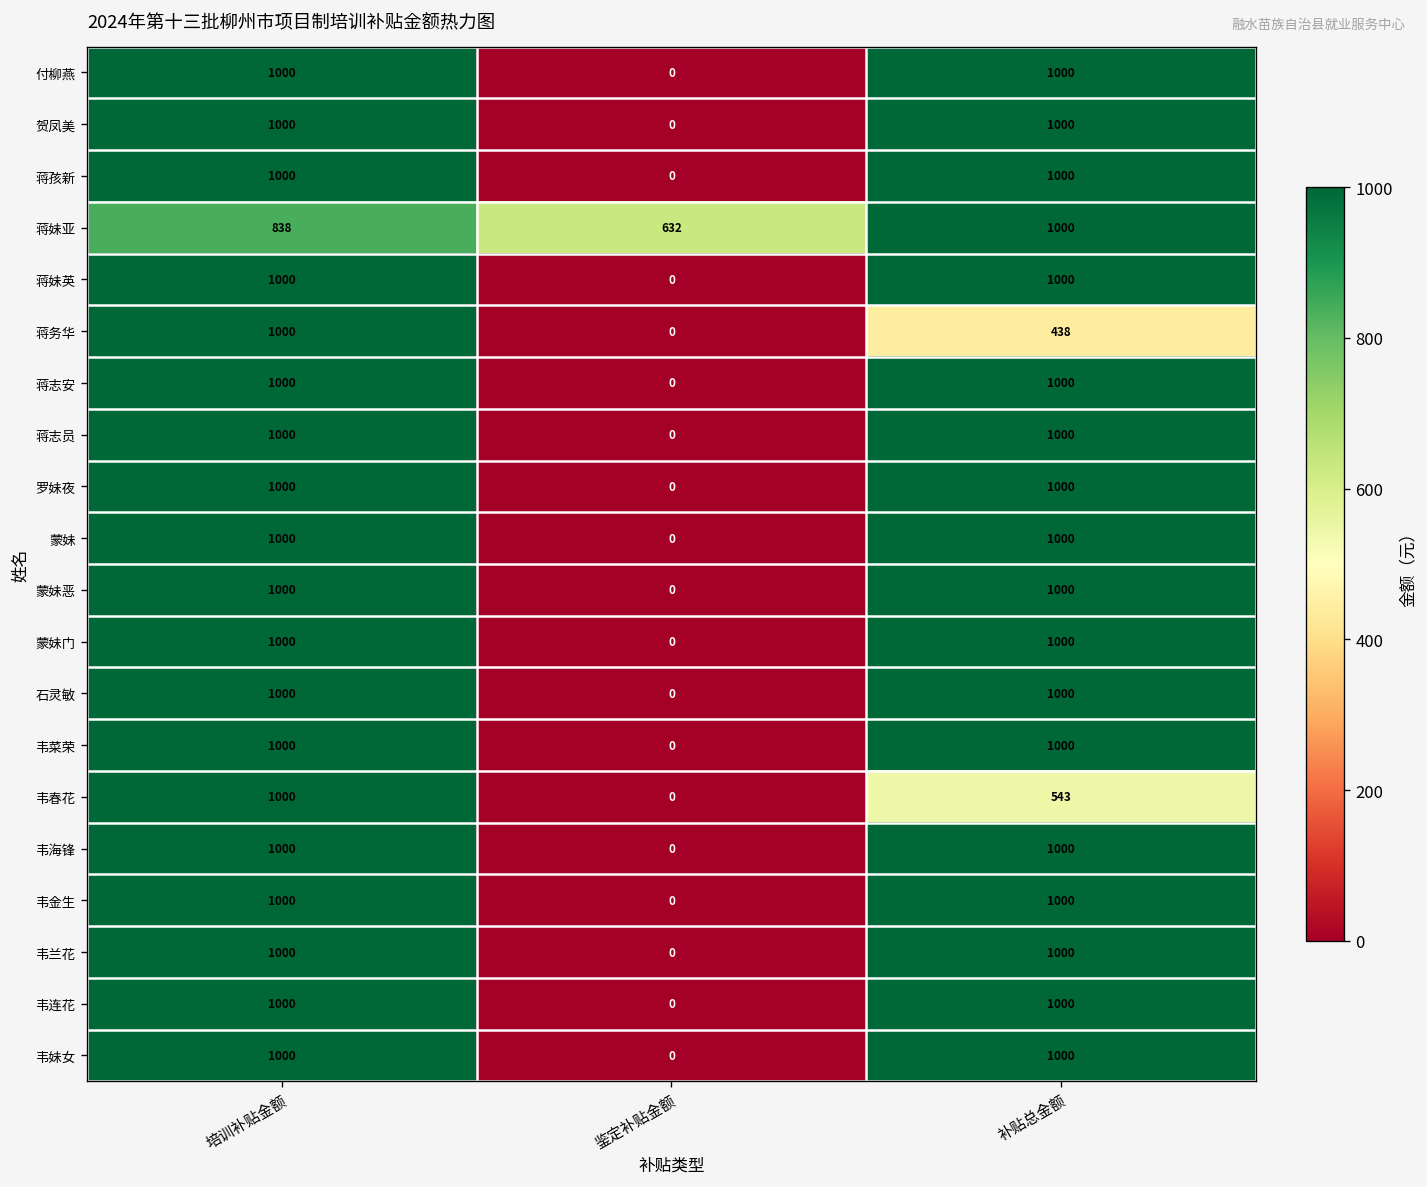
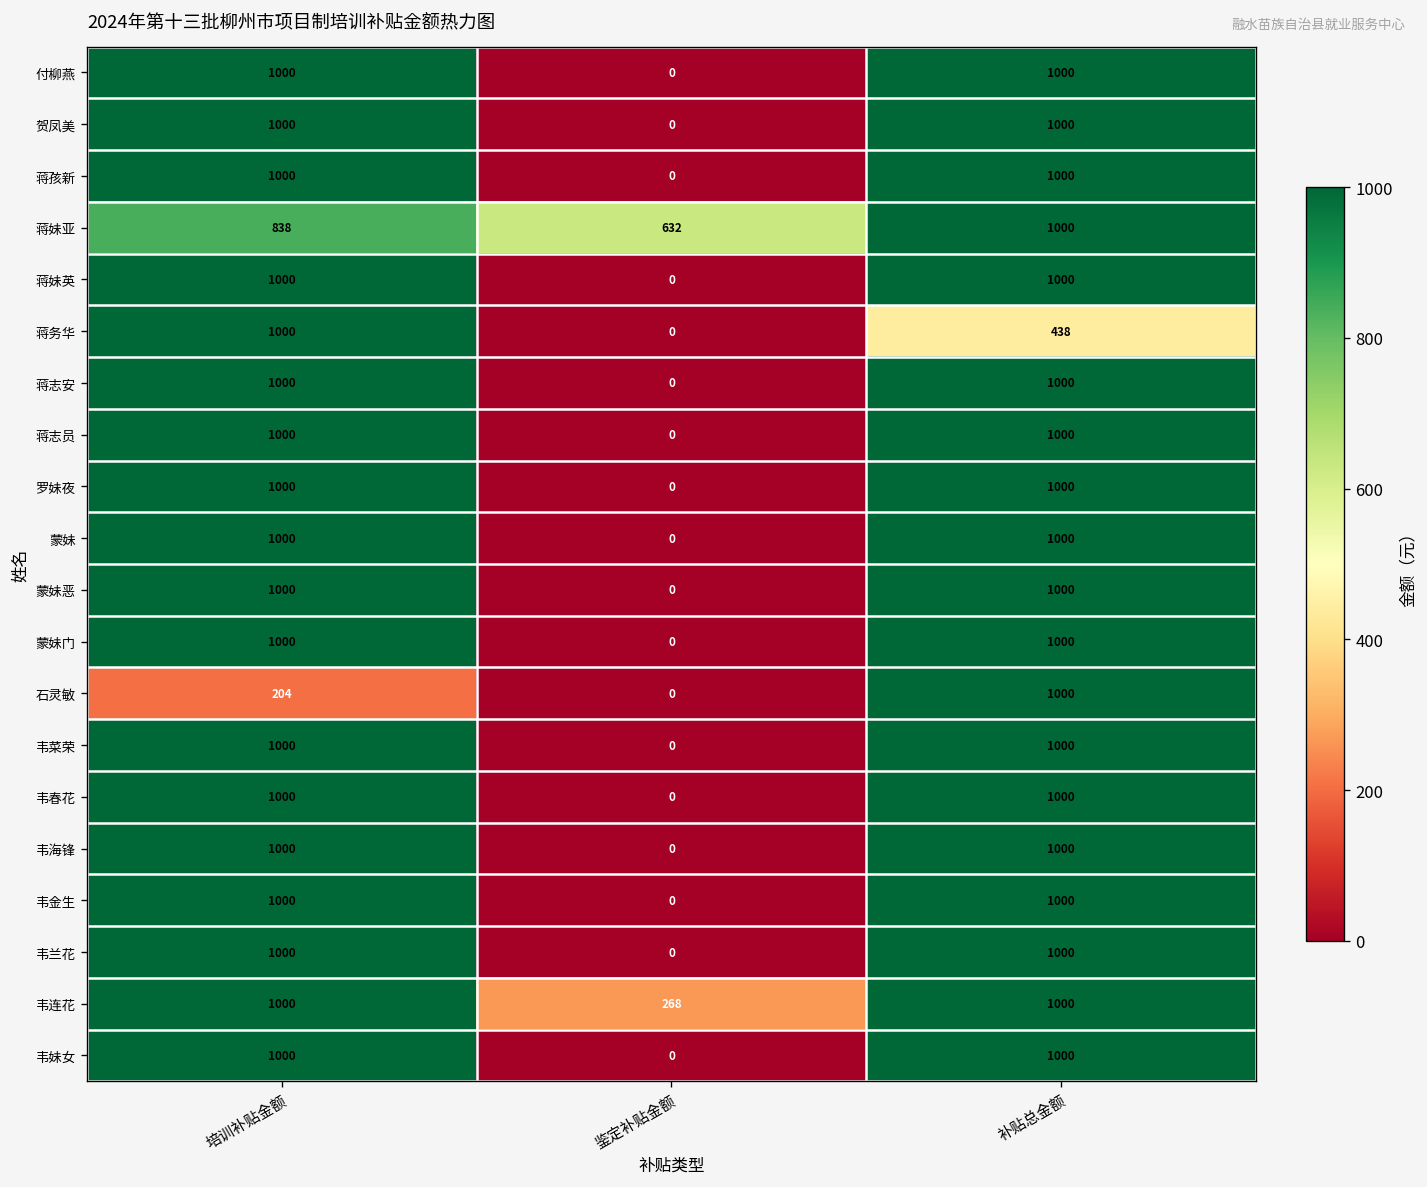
  {
    "付柳燕": {
      "培训补贴金额": 1000,
      "鉴定补贴金额": 0,
      "补贴总金额": 1000
    },
    "贺凤美": {
      "培训补贴金额": 1000,
      "鉴定补贴金额": 0,
      "补贴总金额": 1000
    },
    "蒋孩新": {
      "培训补贴金额": 1000,
      "鉴定补贴金额": 0,
      "补贴总金额": 1000
    },
    "蒋妹亚": {
      "培训补贴金额": 838,
      "鉴定补贴金额": 632,
      "补贴总金额": 1000
    },
    "蒋妹英": {
      "培训补贴金额": 1000,
      "鉴定补贴金额": 0,
      "补贴总金额": 1000
    },
    "蒋务华": {
      "培训补贴金额": 1000,
      "鉴定补贴金额": 0,
      "补贴总金额": 438
    },
    "蒋志安": {
      "培训补贴金额": 1000,
      "鉴定补贴金额": 0,
      "补贴总金额": 1000
    },
    "蒋志员": {
      "培训补贴金额": 1000,
      "鉴定补贴金额": 0,
      "补贴总金额": 1000
    },
    "罗妹夜": {
      "培训补贴金额": 1000,
      "鉴定补贴金额": 0,
      "补贴总金额": 1000
    },
    "蒙妹": {
      "培训补贴金额": 1000,
      "鉴定补贴金额": 0,
      "补贴总金额": 1000
    },
    "蒙妹恶": {
      "培训补贴金额": 1000,
      "鉴定补贴金额": 0,
      "补贴总金额": 1000
    },
    "蒙妹门": {
      "培训补贴金额": 1000,
      "鉴定补贴金额": 0,
      "补贴总金额": 1000
    },
    "石灵敏": {
-     "培训补贴金额": 1000,
+     "培训补贴金额": 204,
      "鉴定补贴金额": 0,
      "补贴总金额": 1000
    },
    "韦菜荣": {
      "培训补贴金额": 1000,
      "鉴定补贴金额": 0,
      "补贴总金额": 1000
    },
    "韦春花": {
      "培训补贴金额": 1000,
      "鉴定补贴金额": 0,
-     "补贴总金额": 543
+     "补贴总金额": 1000
    },
    "韦海锋": {
      "培训补贴金额": 1000,
      "鉴定补贴金额": 0,
      "补贴总金额": 1000
    },
    "韦金生": {
      "培训补贴金额": 1000,
      "鉴定补贴金额": 0,
      "补贴总金额": 1000
    },
    "韦兰花": {
      "培训补贴金额": 1000,
      "鉴定补贴金额": 0,
      "补贴总金额": 1000
    },
    "韦连花": {
      "培训补贴金额": 1000,
-     "鉴定补贴金额": 0,
+     "鉴定补贴金额": 268,
      "补贴总金额": 1000
    },
    "韦妹女": {
      "培训补贴金额": 1000,
      "鉴定补贴金额": 0,
      "补贴总金额": 1000
    }
  }
